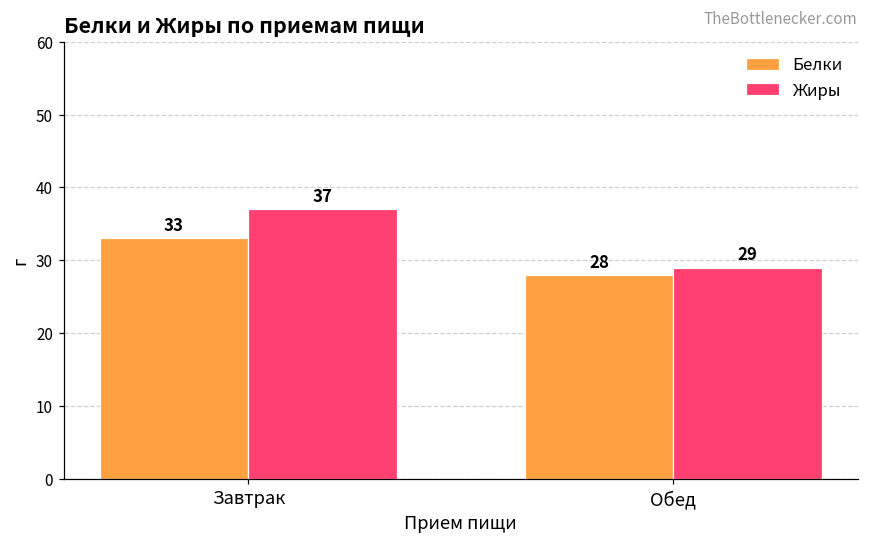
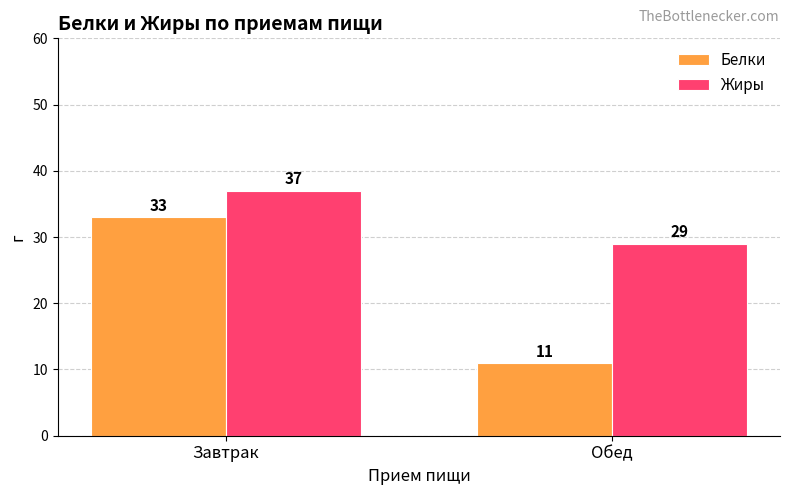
  {
    "Белки": {
      "Завтрак": 33,
-     "Обед": 28
+     "Обед": 11
    },
    "Жиры": {
      "Завтрак": 37,
      "Обед": 29
    }
  }
